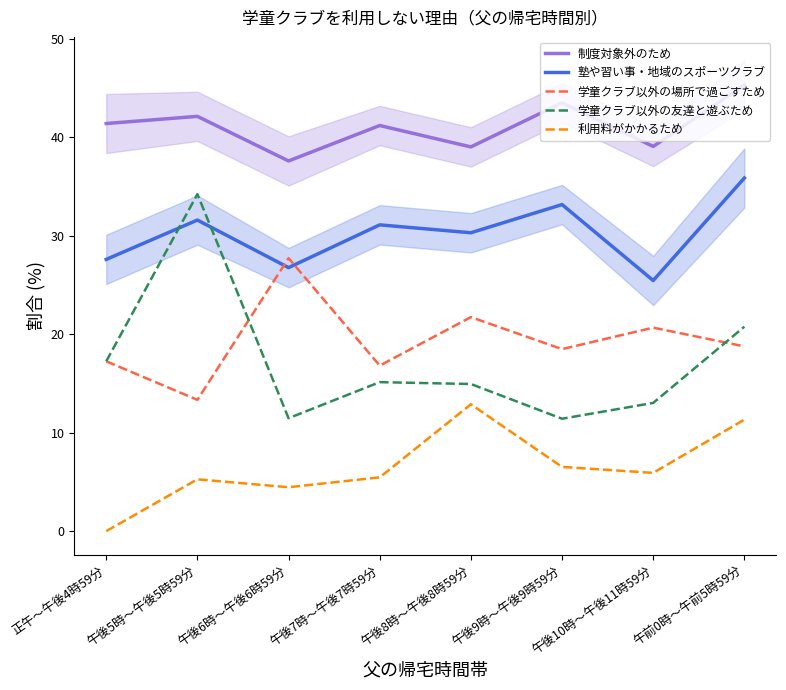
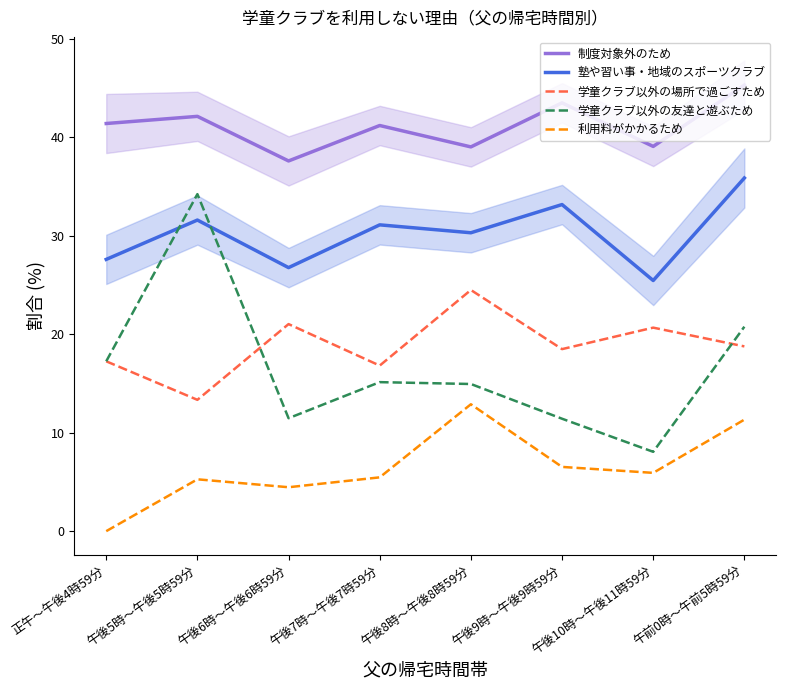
  {
    "学童クラブ以外の場所で過ごすため": {
      "午後5時～午後5時59分": 13,
-     "午後6時～午後6時59分": 28,
+     "午後6時～午後6時59分": 21,
      "午後7時～午後7時59分": 17,
-     "午後8時～午後8時59分": 22,
+     "午後8時～午後8時59分": 24,
      "午後9時～午後9時59分": 18,
      "午後10時～午後11時59分": 21,
      "午前0時～午前5時59分": 19
    },
    "学童クラブ以外の友達と遊ぶため": {
      "午後6時～午後6時59分": 11,
      "午後7時～午後7時59分": 15,
      "午後8時～午後8時59分": 15,
      "午後9時～午後9時59分": 11,
-     "午後10時～午後11時59分": 13,
+     "午後10時～午後11時59分": 8,
      "午前0時～午前5時59分": 21
    },
    "利用料がかかるため": {
      "正午～午後4時59分": 0,
      "午後5時～午後5時59分": 5,
      "午後6時～午後6時59分": 4,
      "午後7時～午後7時59分": 5,
      "午後8時～午後8時59分": 13,
      "午後9時～午後9時59分": 7,
      "午後10時～午後11時59分": 6,
      "午前0時～午前5時59分": 11
    }
  }
